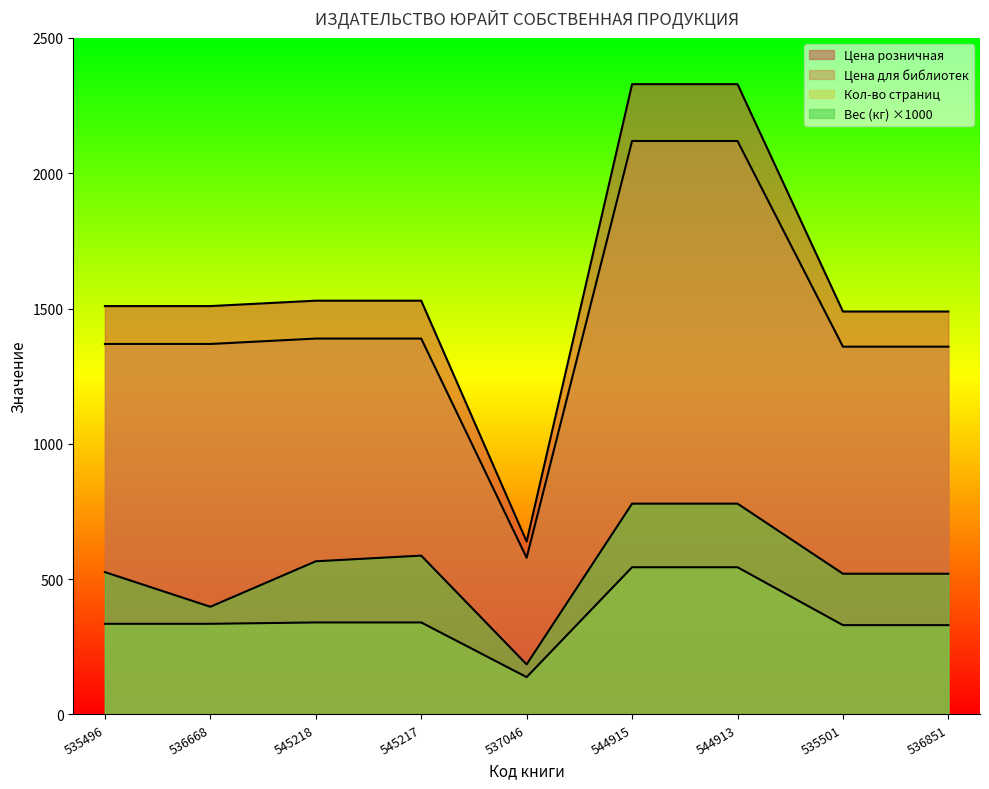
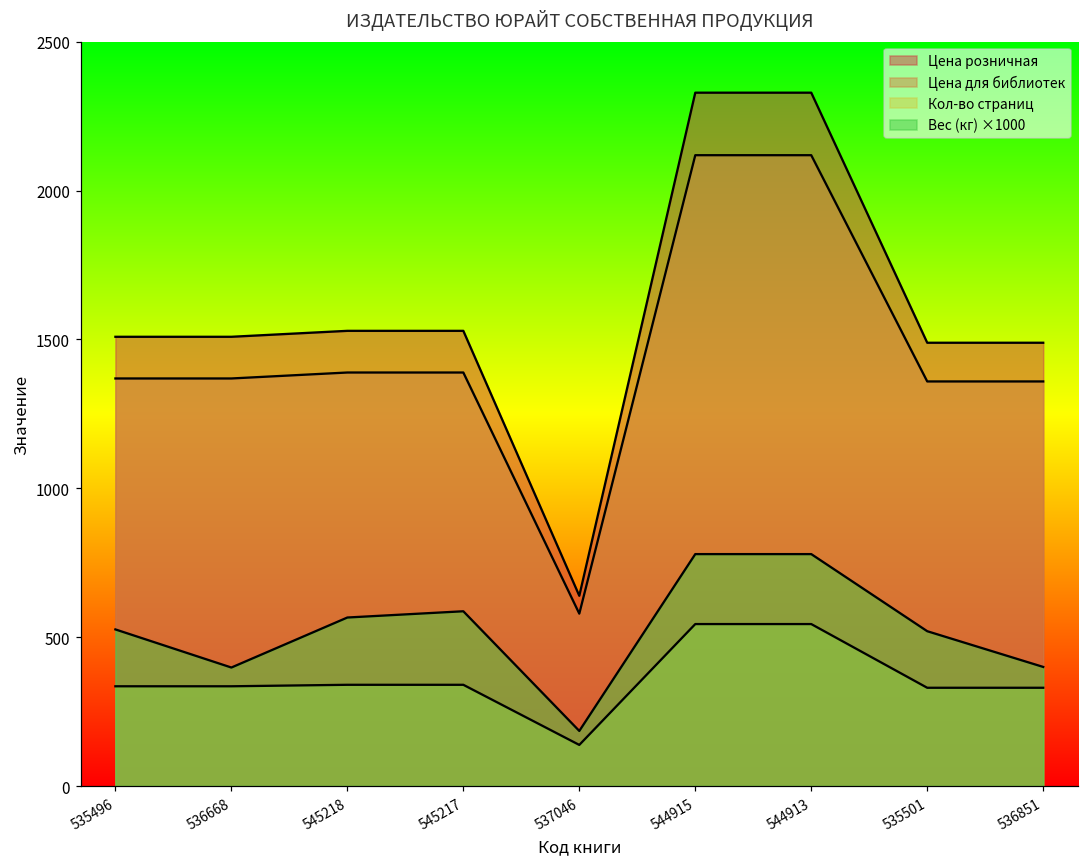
  {
    "Вес (кг) ×1000": {
      "535496": 530,
      "536668": 400,
      "545218": 570,
      "545217": 590,
      "537046": 190,
      "544915": 780,
      "544913": 780,
      "535501": 520,
-     "536851": 520
+     "536851": 400
    }
  }
